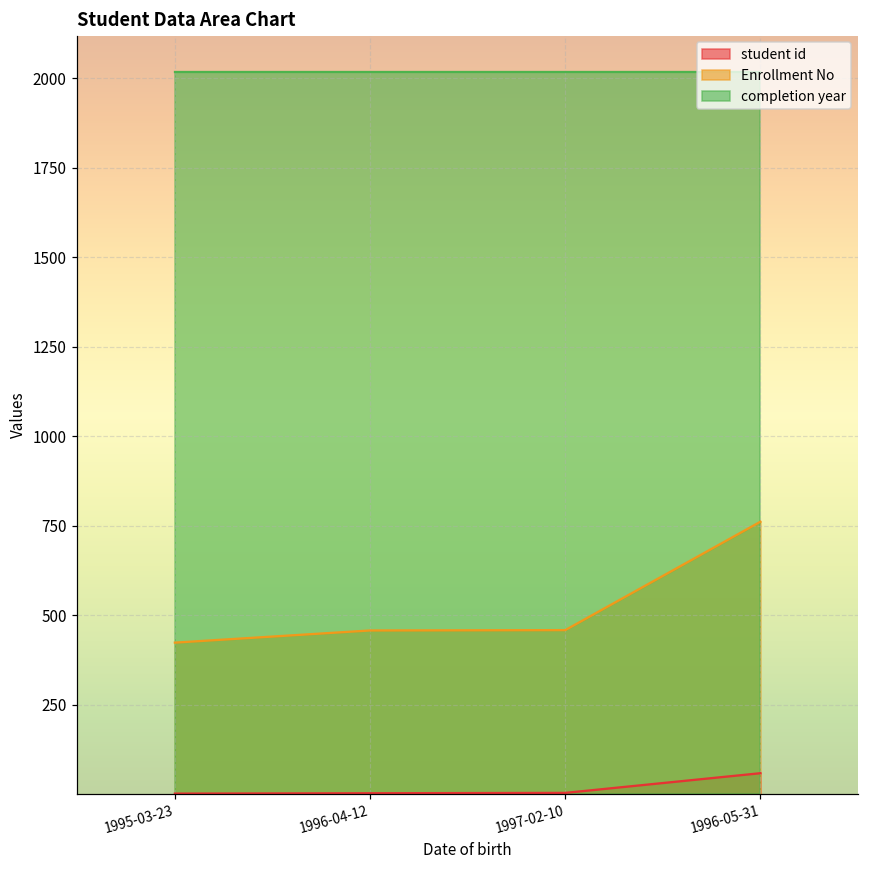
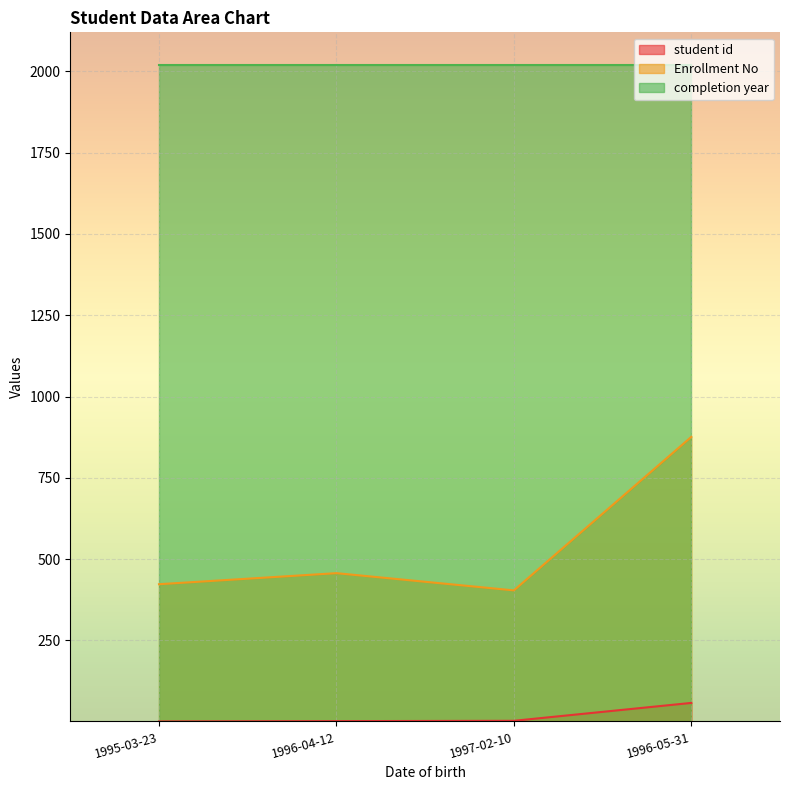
  {
    "student id": {
      "1995-03-23": 0,
      "1996-04-12": 0,
      "1997-02-10": 0,
      "1996-05-31": 60
    },
    "Enrollment No": {
      "1995-03-23": 420,
      "1996-04-12": 460,
-     "1997-02-10": 460,
-     "1996-05-31": 760
+     "1997-02-10": 400,
+     "1996-05-31": 880
    },
    "completion year": {
      "1995-03-23": 2020,
      "1996-04-12": 2020,
      "1997-02-10": 2020
    }
  }
